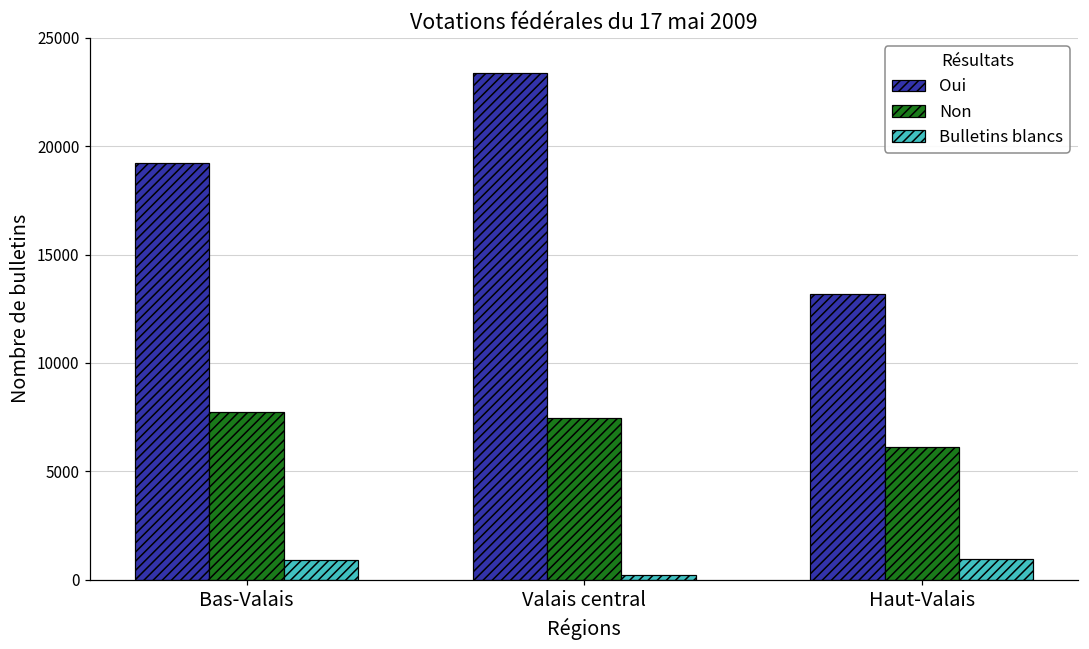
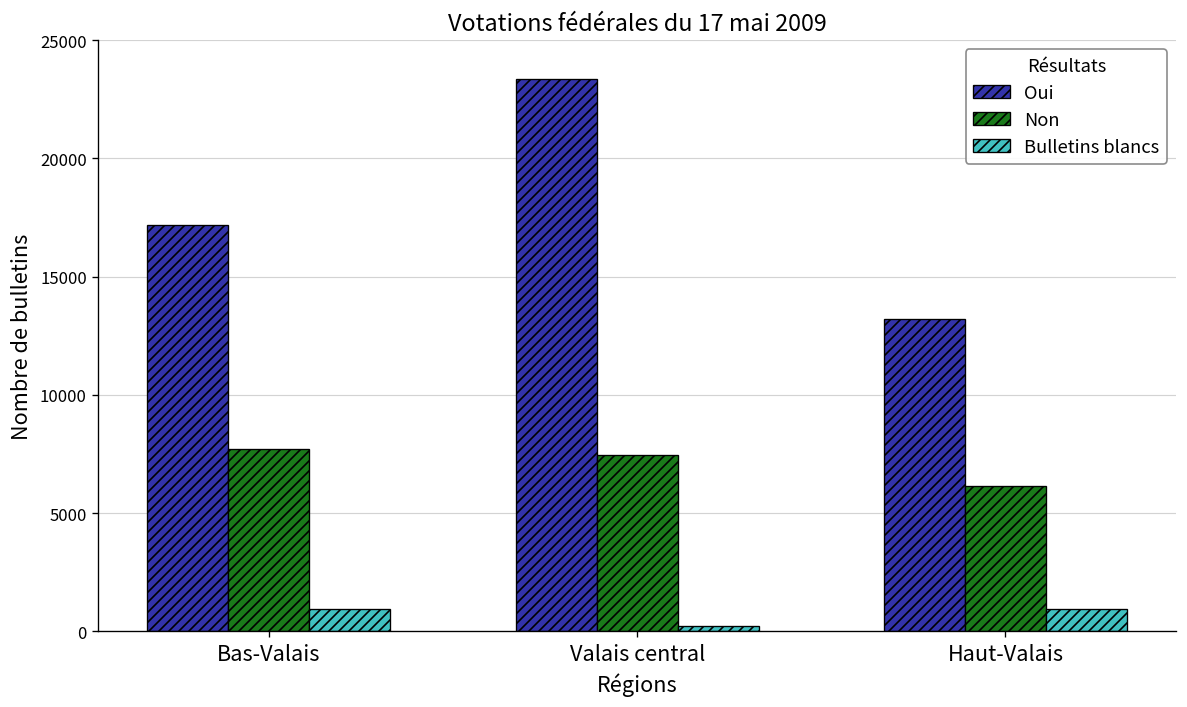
  {
    "Oui": {
-     "Bas-Valais": 19200,
+     "Bas-Valais": 17200,
      "Valais central": 23400,
      "Haut-Valais": 13200
    },
    "Non": {
      "Bas-Valais": 7700,
      "Valais central": 7500,
      "Haut-Valais": 6100
    },
    "Bulletins blancs": {
      "Bas-Valais": 900,
      "Valais central": 200,
      "Haut-Valais": 1000
    }
  }
